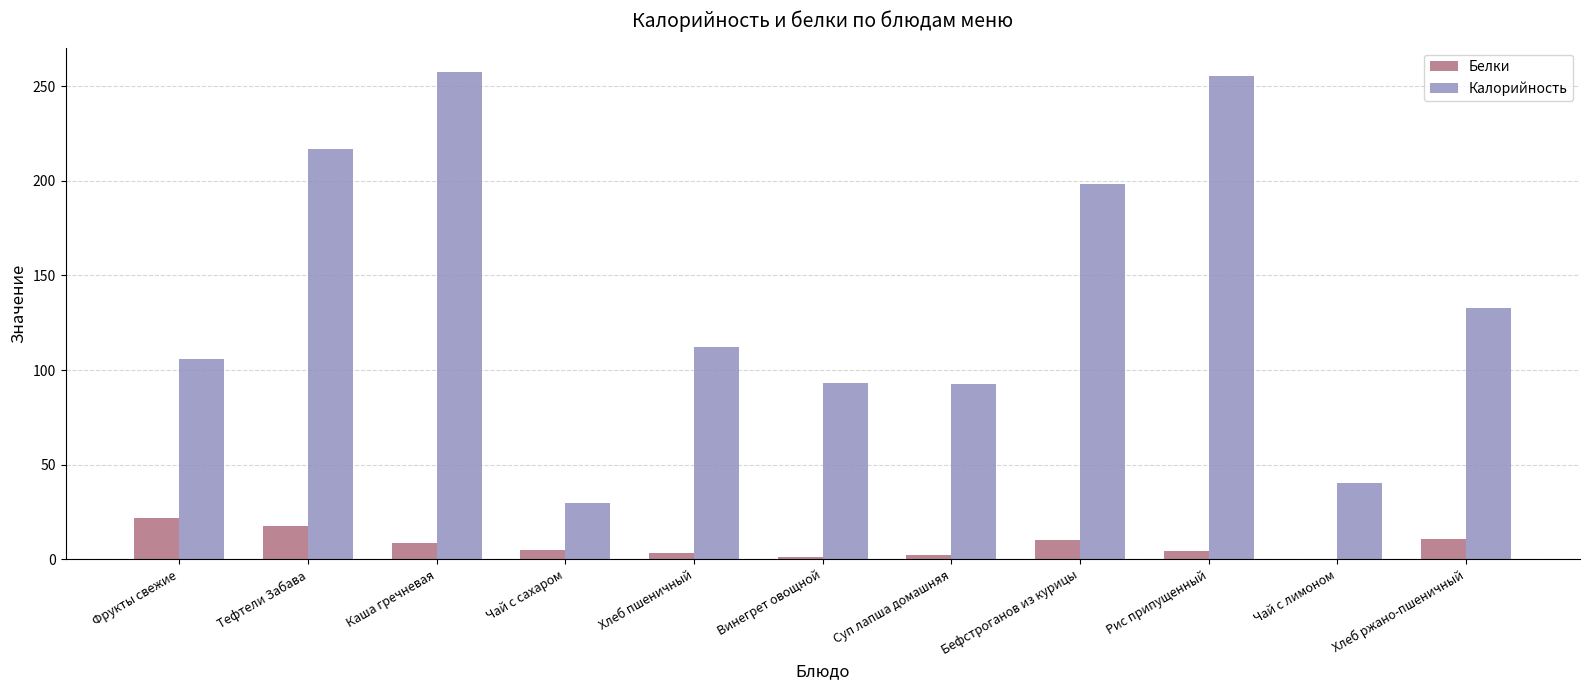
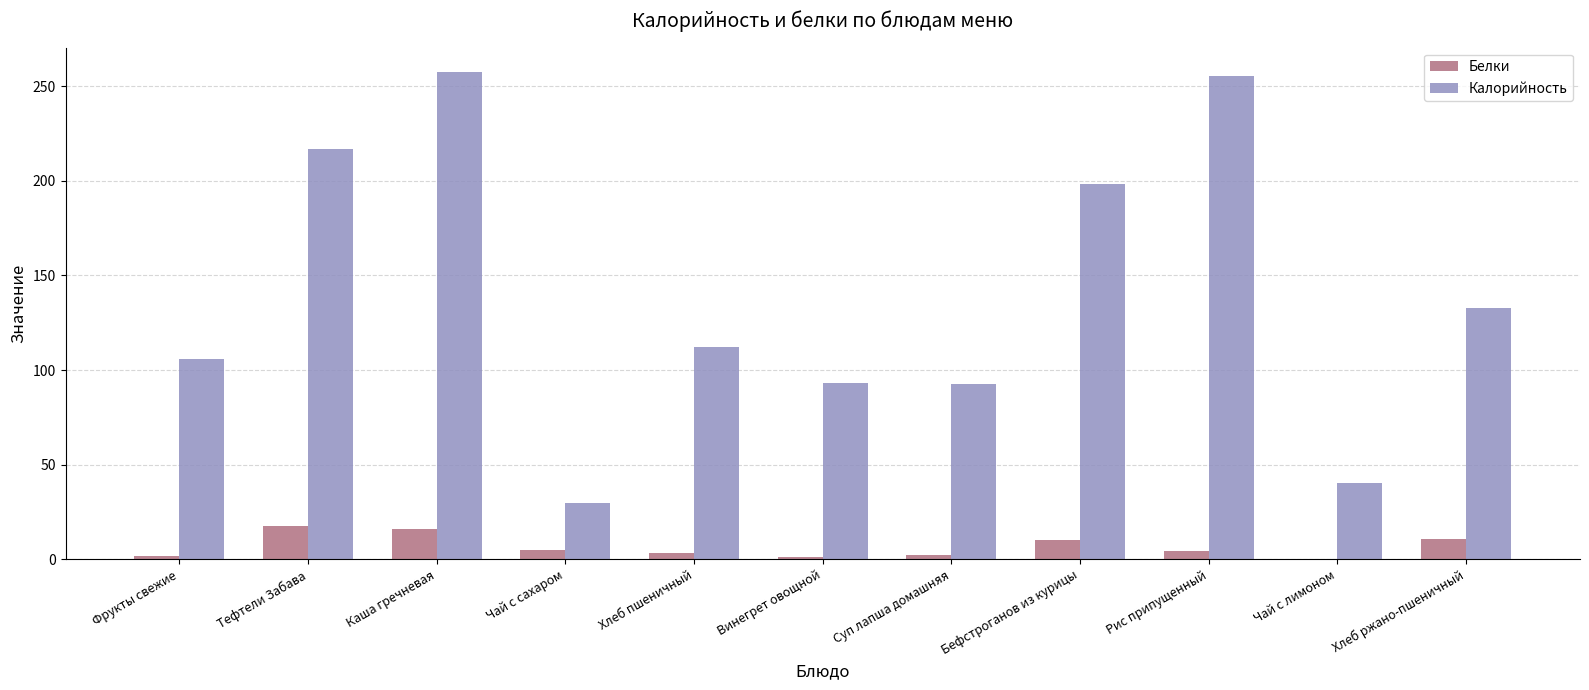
  {
    "Белки": {
-     "Фрукты свежие": 22,
+     "Фрукты свежие": 2,
      "Тефтели Забава": 18,
-     "Каша гречневая": 8,
+     "Каша гречневая": 16,
      "Чай с сахаром": 5,
      "Хлеб пшеничный": 3,
      "Винегрет овощной": 1,
      "Суп лапша домашняя": 2,
      "Бефстроганов из курицы": 10,
      "Рис припущенный": 4,
      "Хлеб ржано-пшеничный": 11
    },
    "Калорийность": {
      "Фрукты свежие": 106,
      "Тефтели Забава": 217,
      "Каша гречневая": 258,
      "Чай с сахаром": 30,
      "Хлеб пшеничный": 112,
      "Винегрет овощной": 93,
      "Суп лапша домашняя": 93,
      "Бефстроганов из курицы": 198,
      "Рис припущенный": 256,
      "Чай с лимоном": 40,
      "Хлеб ржано-пшеничный": 133
    }
  }
